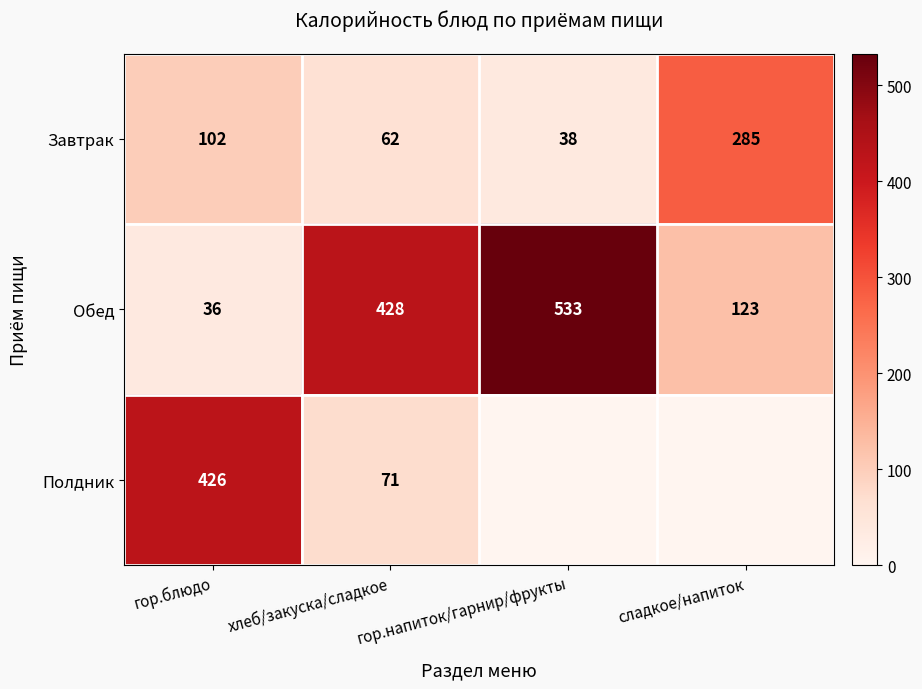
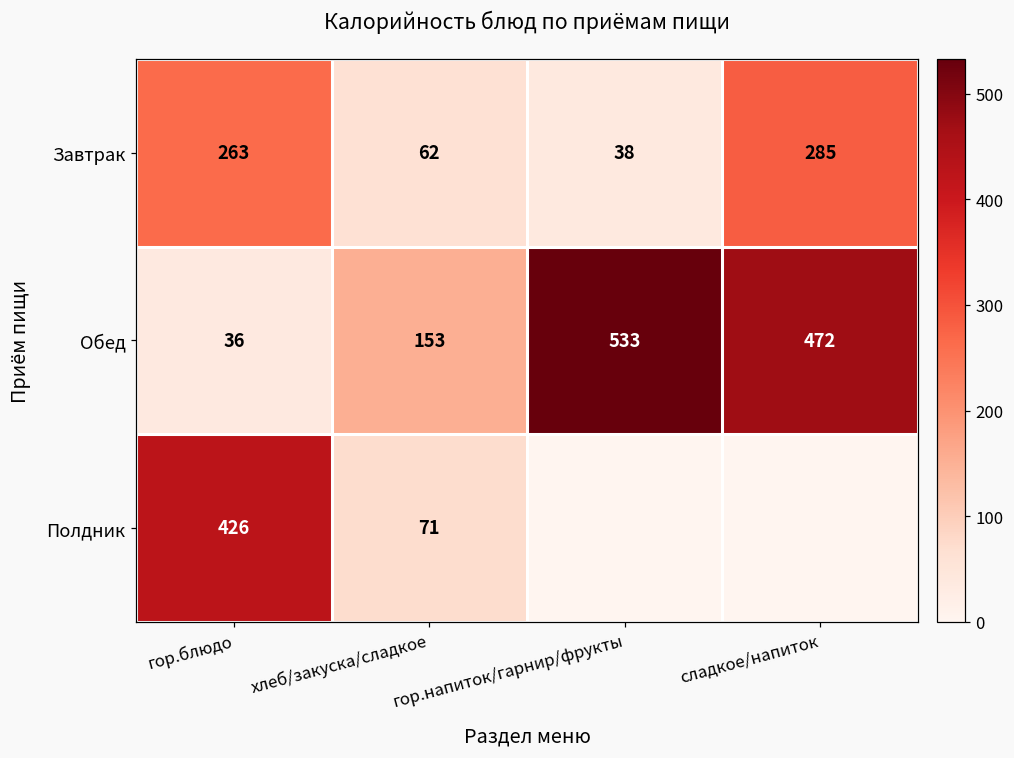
  {
    "Завтрак": {
-     "гор.блюдо": 102,
+     "гор.блюдо": 263,
      "хлеб/закуска/сладкое": 62,
      "гор.напиток/гарнир/фрукты": 38,
      "сладкое/напиток": 285
    },
    "Обед": {
      "гор.блюдо": 36,
-     "хлеб/закуска/сладкое": 428,
+     "хлеб/закуска/сладкое": 153,
      "гор.напиток/гарнир/фрукты": 533,
-     "сладкое/напиток": 123
+     "сладкое/напиток": 472
    },
    "Полдник": {
      "гор.блюдо": 426,
      "хлеб/закуска/сладкое": 71
    }
  }
